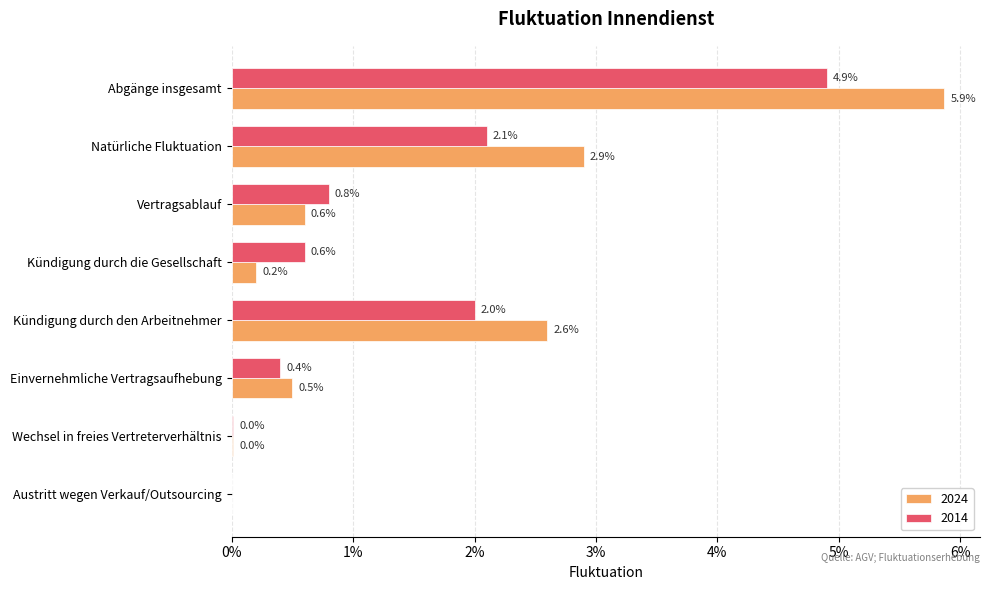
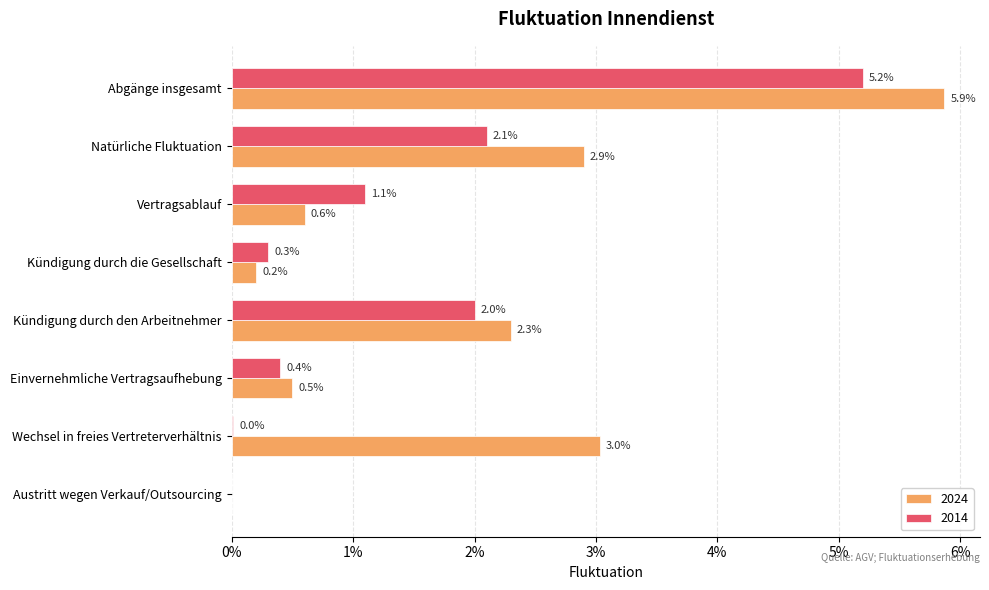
  {
    "2024": {
      "Abgänge insgesamt": "5.9%",
      "Natürliche Fluktuation": "2.9%",
      "Vertragsablauf": "0.6%",
      "Kündigung durch die Gesellschaft": "0.2%",
-     "Kündigung durch den Arbeitnehmer": "2.6%",
+     "Kündigung durch den Arbeitnehmer": "2.3%",
      "Einvernehmliche Vertragsaufhebung": "0.5%",
-     "Wechsel in freies Vertreterverhältnis": "0.0%"
+     "Wechsel in freies Vertreterverhältnis": "3.0%"
    },
    "2014": {
-     "Abgänge insgesamt": "4.9%",
+     "Abgänge insgesamt": "5.2%",
      "Natürliche Fluktuation": "2.1%",
-     "Vertragsablauf": "0.8%",
-     "Kündigung durch die Gesellschaft": "0.6%",
+     "Vertragsablauf": "1.1%",
+     "Kündigung durch die Gesellschaft": "0.3%",
      "Kündigung durch den Arbeitnehmer": "2.0%",
      "Einvernehmliche Vertragsaufhebung": "0.4%",
      "Wechsel in freies Vertreterverhältnis": "0.0%"
    }
  }
